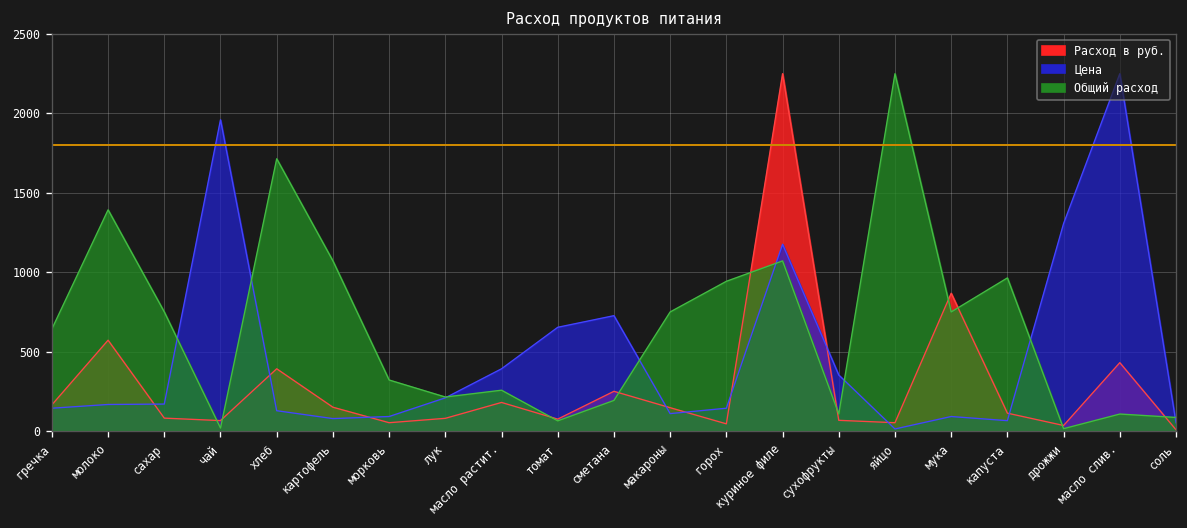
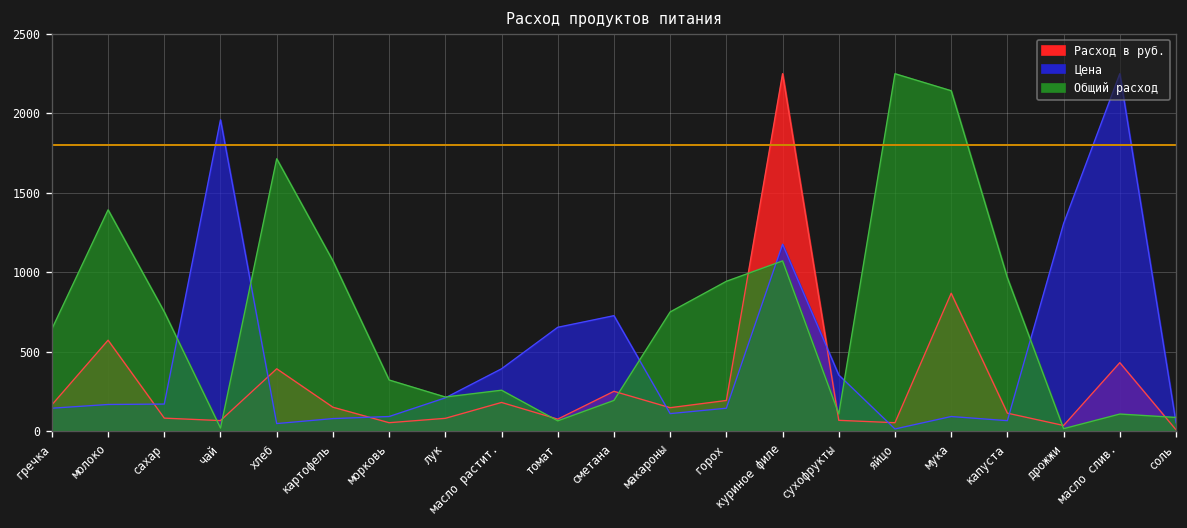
  {
    "Расход в руб.": {
      "гречка": 170,
      "молоко": 570,
      "сахар": 80,
      "чай": 70,
      "хлеб": 390,
      "картофель": 150,
      "морковь": 50,
      "лук": 80,
      "масло растит.": 180,
      "сметана": 250,
      "макароны": 150,
-     "горох": 50,
+     "горох": 190,
      "куриное филе": 2250,
      "сухофрукты": 70,
      "яйцо": 50,
      "мука": 870,
      "капуста": 110,
      "дрожжи": 40,
      "масло слив.": 430,
      "соль": 10
    },
    "Цена": {
      "гречка": 140,
      "молоко": 170,
      "сахар": 170,
      "чай": 1960,
-     "хлеб": 130,
+     "хлеб": 50,
      "картофель": 80,
      "морковь": 90,
      "масло растит.": 390,
      "томат": 650,
      "сметана": 730,
      "макароны": 110,
      "горох": 140,
      "куриное филе": 1180,
      "сухофрукты": 350,
      "яйцо": 10,
      "мука": 90,
      "капуста": 70,
      "дрожжи": 1310,
      "соль": 50
    },
    "Общий расход": {
      "гречка": 640,
      "молоко": 1390,
      "сахар": 750,
      "чай": 20,
      "хлеб": 1710,
      "картофель": 1070,
      "морковь": 320,
      "масло растит.": 260,
      "сметана": 190,
      "макароны": 750,
      "горох": 940,
      "куриное филе": 1070,
      "сухофрукты": 110,
      "яйцо": 2250,
-     "мука": 750,
+     "мука": 2140,
      "капуста": 960,
      "дрожжи": 20,
      "масло слив.": 110,
      "соль": 90
    }
  }
